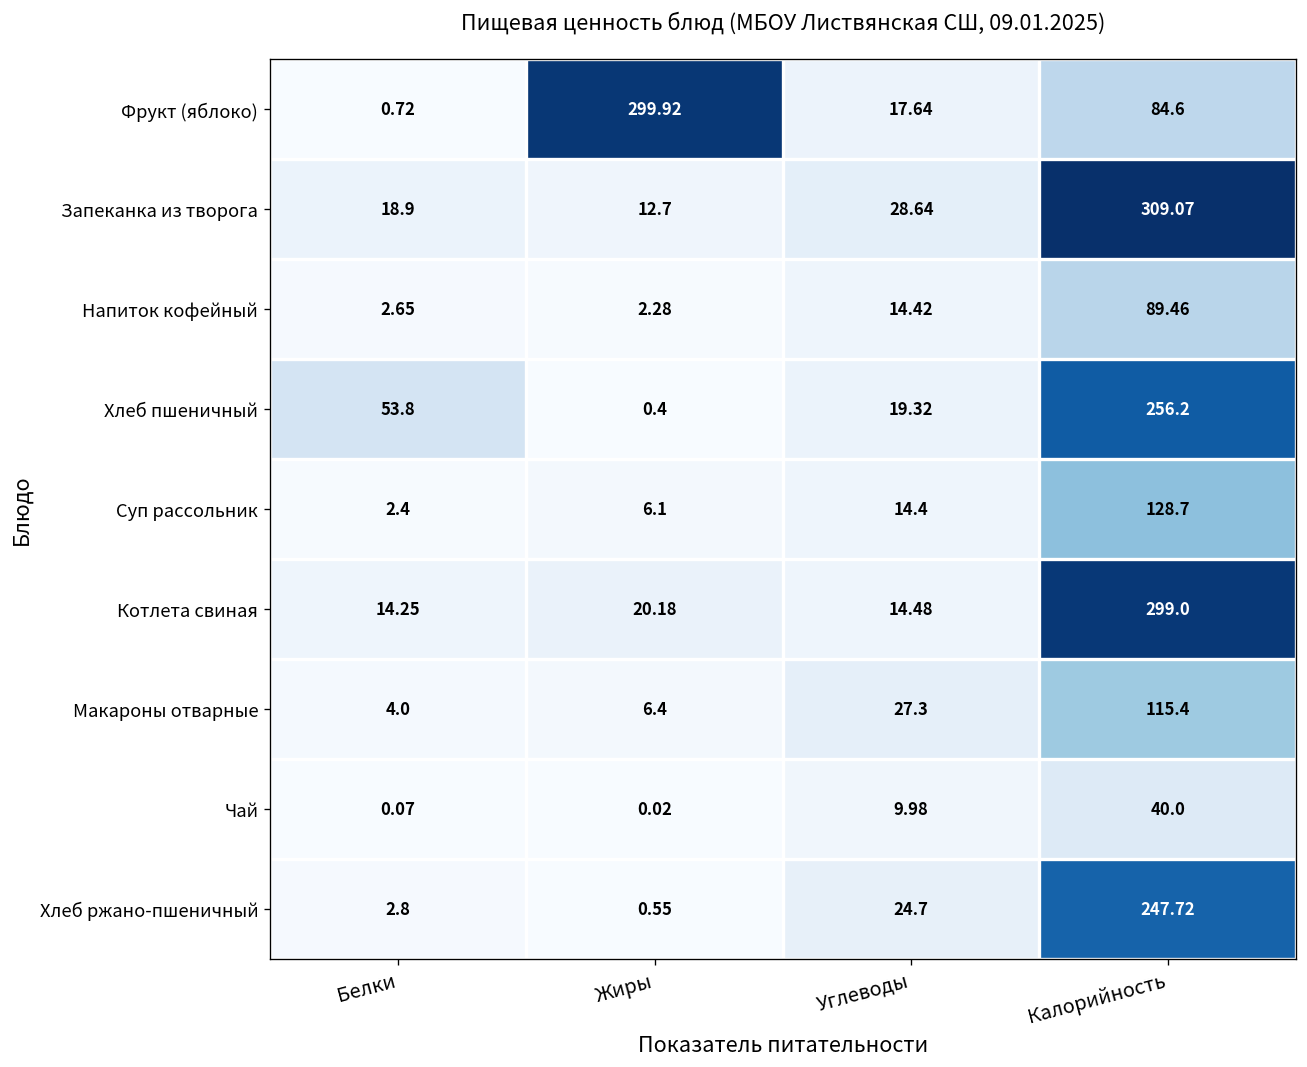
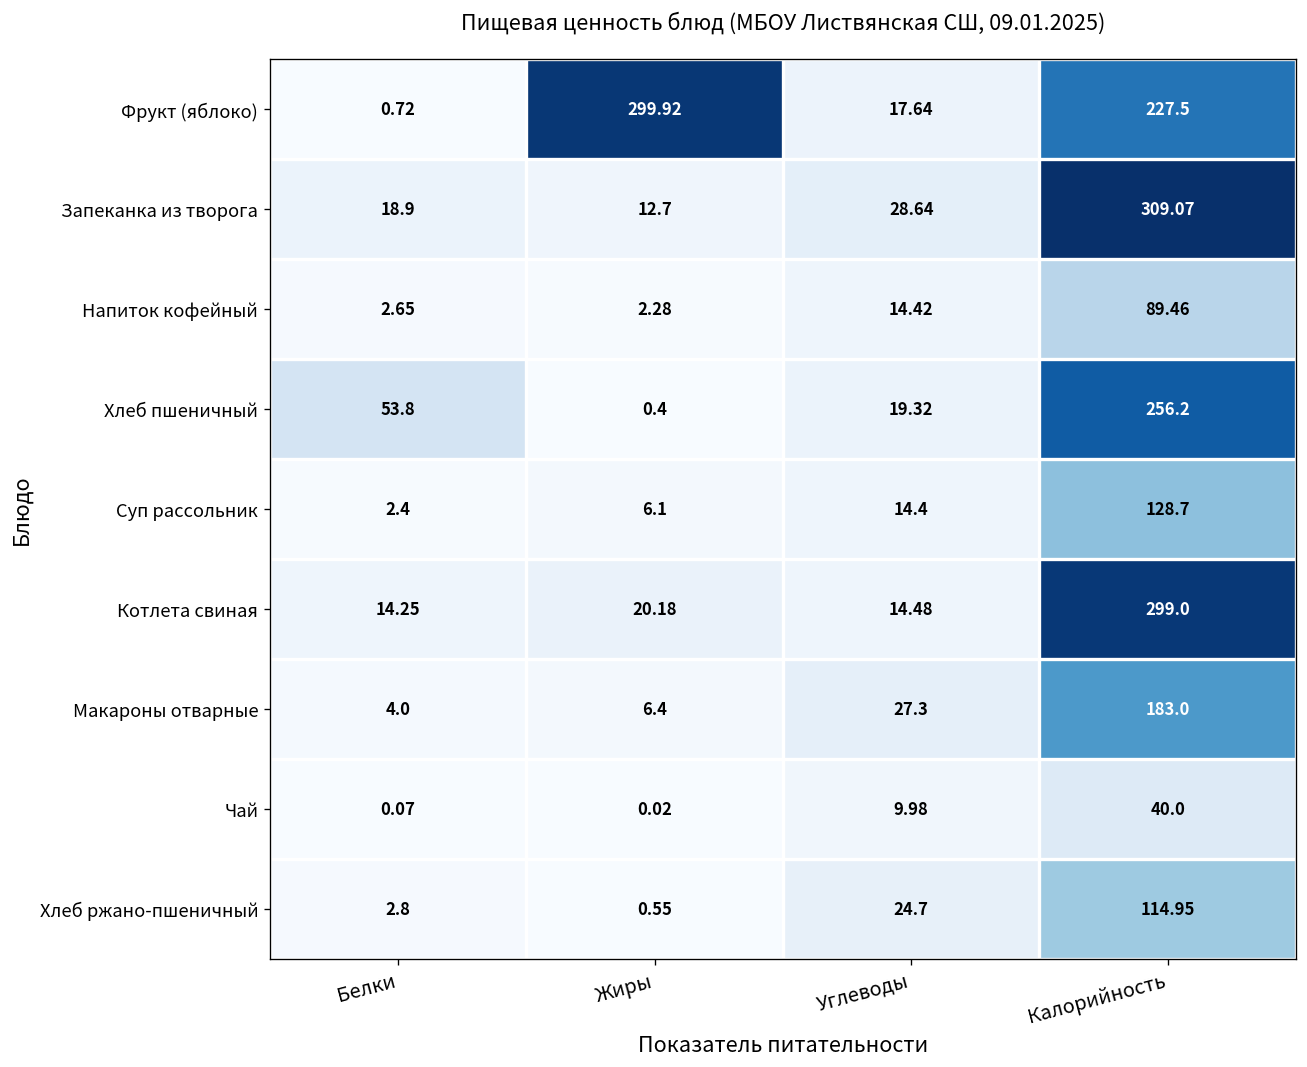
  {
    "Фрукт (яблоко)": {
      "Белки": 0.72,
      "Жиры": 299.92,
      "Углеводы": 17.64,
-     "Калорийность": 84.6
+     "Калорийность": 227.5
    },
    "Запеканка из творога": {
      "Белки": 18.9,
      "Жиры": 12.7,
      "Углеводы": 28.64,
      "Калорийность": 309.07
    },
    "Напиток кофейный": {
      "Белки": 2.65,
      "Жиры": 2.28,
      "Углеводы": 14.42,
      "Калорийность": 89.46
    },
    "Хлеб пшеничный": {
      "Белки": 53.8,
      "Жиры": 0.4,
      "Углеводы": 19.32,
      "Калорийность": 256.2
    },
    "Суп рассольник": {
      "Белки": 2.4,
      "Жиры": 6.1,
      "Углеводы": 14.4,
      "Калорийность": 128.7
    },
    "Котлета свиная": {
      "Белки": 14.25,
      "Жиры": 20.18,
      "Углеводы": 14.48,
      "Калорийность": 299.0
    },
    "Макароны отварные": {
      "Белки": 4.0,
      "Жиры": 6.4,
      "Углеводы": 27.3,
-     "Калорийность": 115.4
+     "Калорийность": 183.0
    },
    "Чай": {
      "Белки": 0.07,
      "Жиры": 0.02,
      "Углеводы": 9.98,
      "Калорийность": 40.0
    },
    "Хлеб ржано-пшеничный": {
      "Белки": 2.8,
      "Жиры": 0.55,
      "Углеводы": 24.7,
-     "Калорийность": 247.72
+     "Калорийность": 114.95
    }
  }
